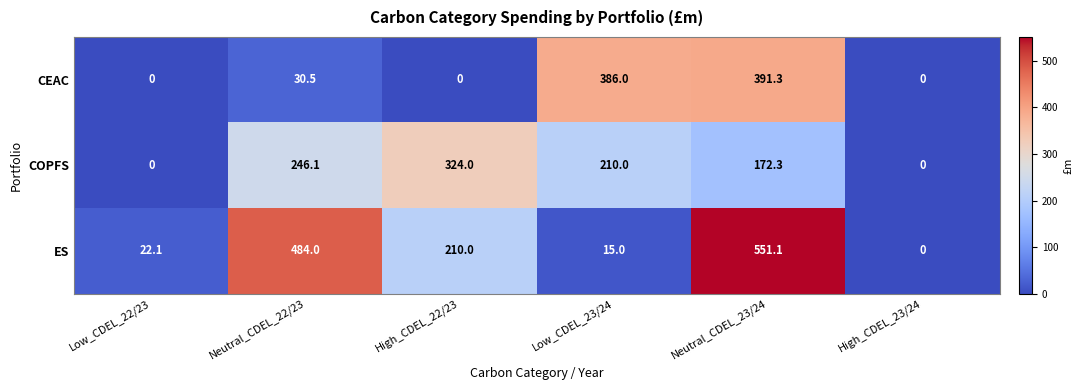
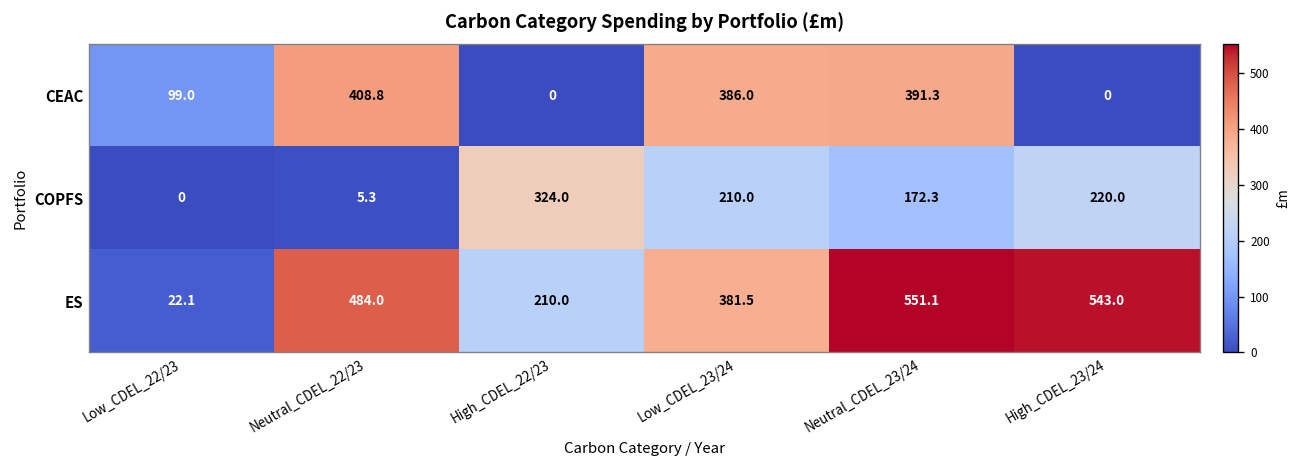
  {
    "CEAC": {
-     "Low_CDEL_22/23": 0,
-     "Neutral_CDEL_22/23": 30.5,
+     "Low_CDEL_22/23": 99.0,
+     "Neutral_CDEL_22/23": 408.8,
      "High_CDEL_22/23": 0,
      "Low_CDEL_23/24": 386.0,
      "Neutral_CDEL_23/24": 391.3,
      "High_CDEL_23/24": 0
    },
    "COPFS": {
      "Low_CDEL_22/23": 0,
-     "Neutral_CDEL_22/23": 246.1,
+     "Neutral_CDEL_22/23": 5.3,
      "High_CDEL_22/23": 324.0,
      "Low_CDEL_23/24": 210.0,
      "Neutral_CDEL_23/24": 172.3,
-     "High_CDEL_23/24": 0
+     "High_CDEL_23/24": 220.0
    },
    "ES": {
      "Low_CDEL_22/23": 22.1,
      "Neutral_CDEL_22/23": 484.0,
      "High_CDEL_22/23": 210.0,
-     "Low_CDEL_23/24": 15.0,
+     "Low_CDEL_23/24": 381.5,
      "Neutral_CDEL_23/24": 551.1,
-     "High_CDEL_23/24": 0
+     "High_CDEL_23/24": 543.0
    }
  }
